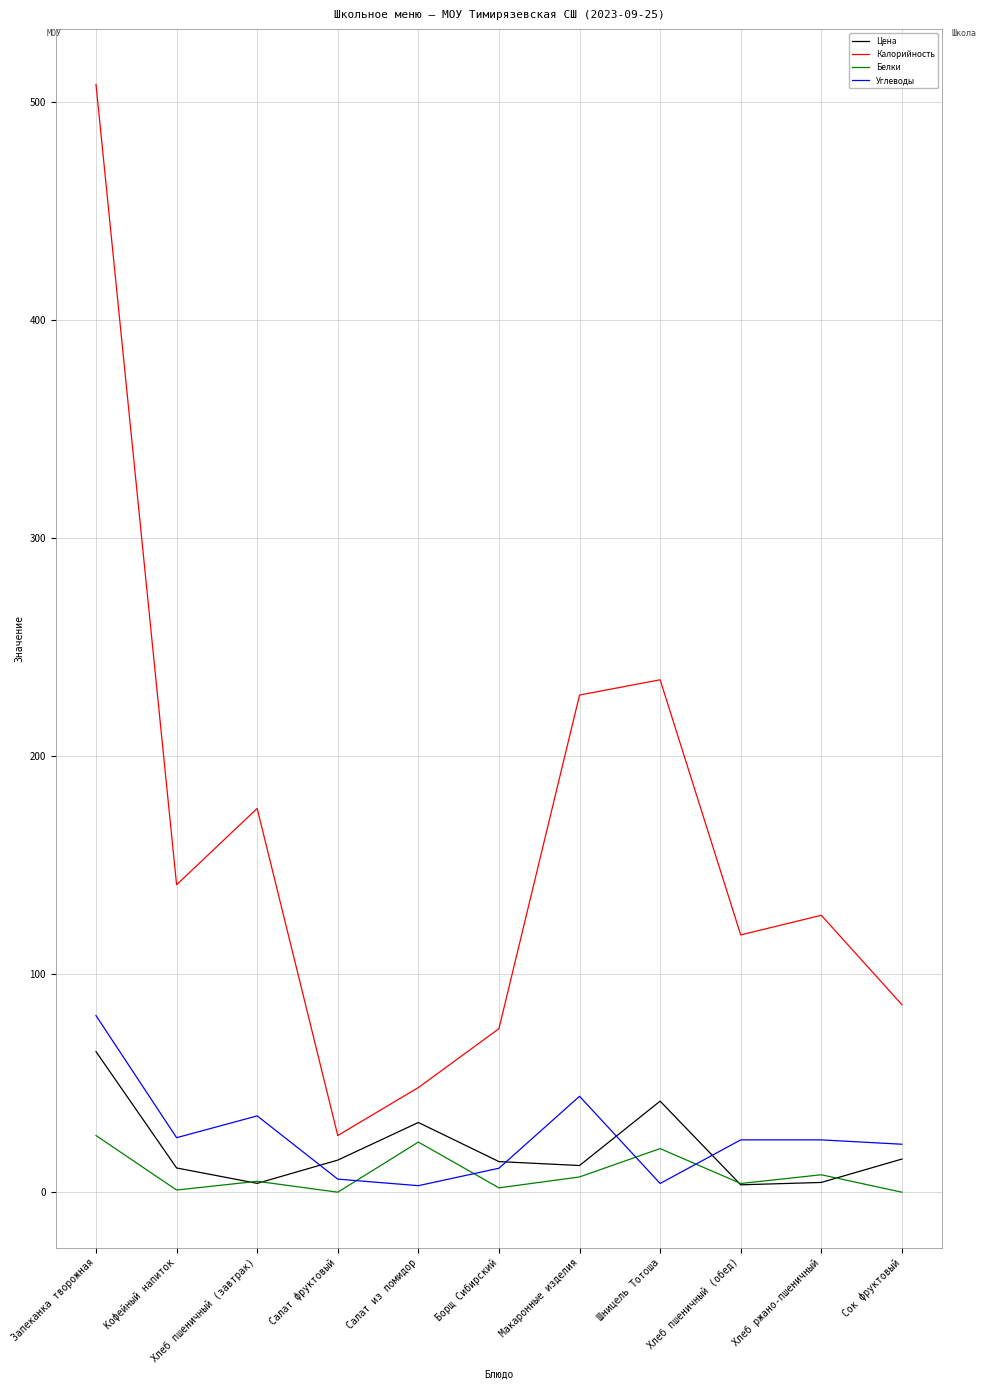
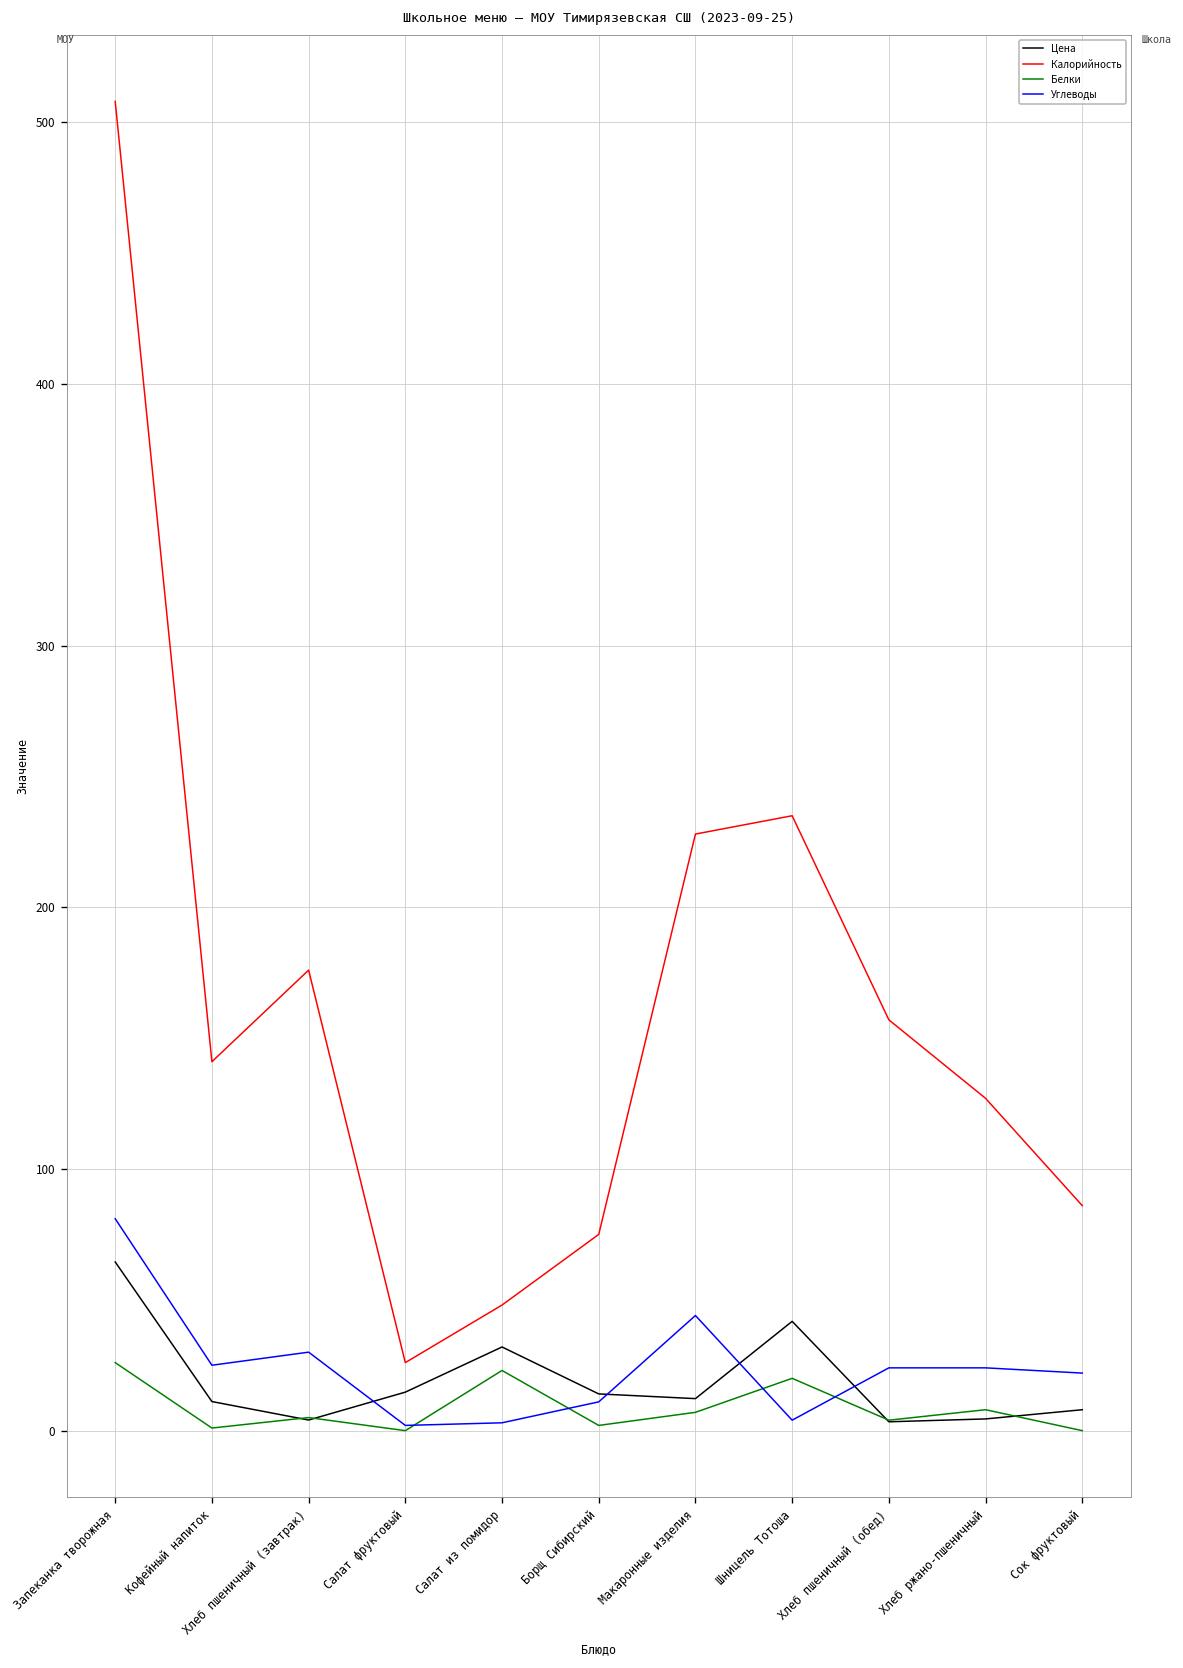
  {
    "Цена": {
      "Запеканка творожная": 64,
      "Кофейный напиток": 11,
      "Салат фруктовый": 15,
      "Салат из помидор": 32,
      "Борщ Сибирский": 14,
      "Макаронные изделия": 12,
      "Шницель Тотоша": 42,
      "Хлеб ржано-пшеничный": 4,
-     "Сок фруктовый": 15
+     "Сок фруктовый": 8
    },
    "Калорийность": {
      "Запеканка творожная": 508,
      "Кофейный напиток": 141,
      "Хлеб пшеничный (завтрак)": 176,
      "Салат фруктовый": 26,
      "Салат из помидор": 48,
      "Борщ Сибирский": 75,
      "Макаронные изделия": 228,
      "Шницель Тотоша": 235,
-     "Хлеб пшеничный (обед)": 118,
+     "Хлеб пшеничный (обед)": 157,
      "Хлеб ржано-пшеничный": 127,
      "Сок фруктовый": 86
    },
    "Белки": {
      "Запеканка творожная": 26,
      "Кофейный напиток": 1,
      "Салат фруктовый": 0,
      "Салат из помидор": 23,
      "Борщ Сибирский": 2,
      "Макаронные изделия": 7,
      "Шницель Тотоша": 20,
      "Хлеб ржано-пшеничный": 8,
      "Сок фруктовый": 0
    },
    "Углеводы": {
      "Запеканка творожная": 81,
      "Кофейный напиток": 25,
-     "Хлеб пшеничный (завтрак)": 35,
-     "Салат фруктовый": 6,
+     "Хлеб пшеничный (завтрак)": 30,
+     "Салат фруктовый": 2,
      "Салат из помидор": 3,
      "Борщ Сибирский": 11,
      "Макаронные изделия": 44,
      "Шницель Тотоша": 4,
      "Хлеб пшеничный (обед)": 24,
      "Хлеб ржано-пшеничный": 24,
      "Сок фруктовый": 22
    }
  }
